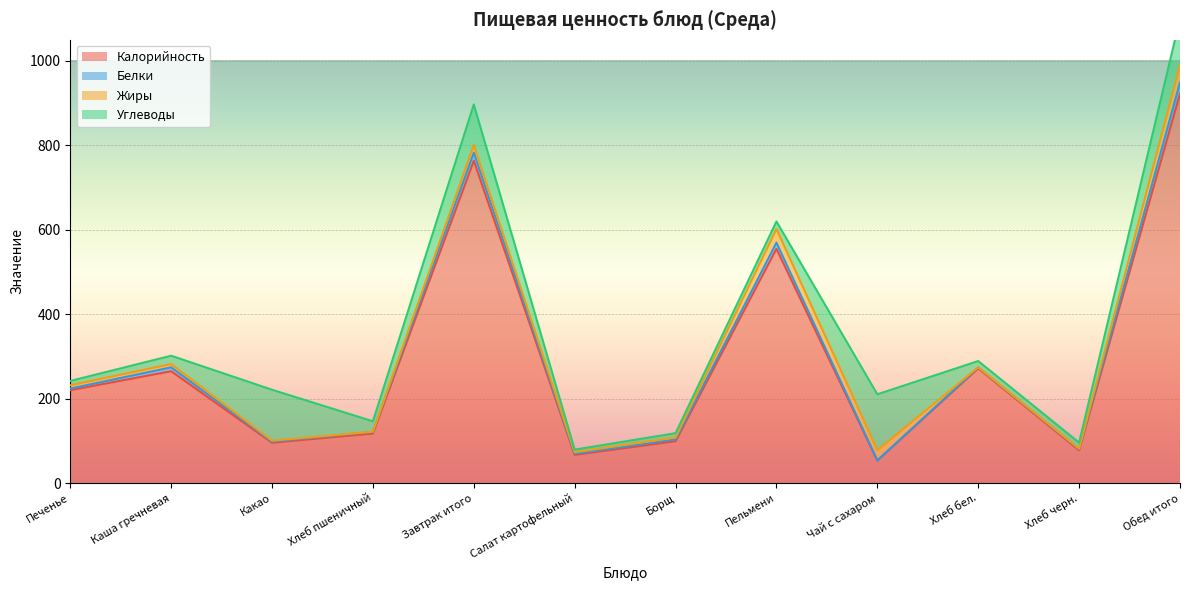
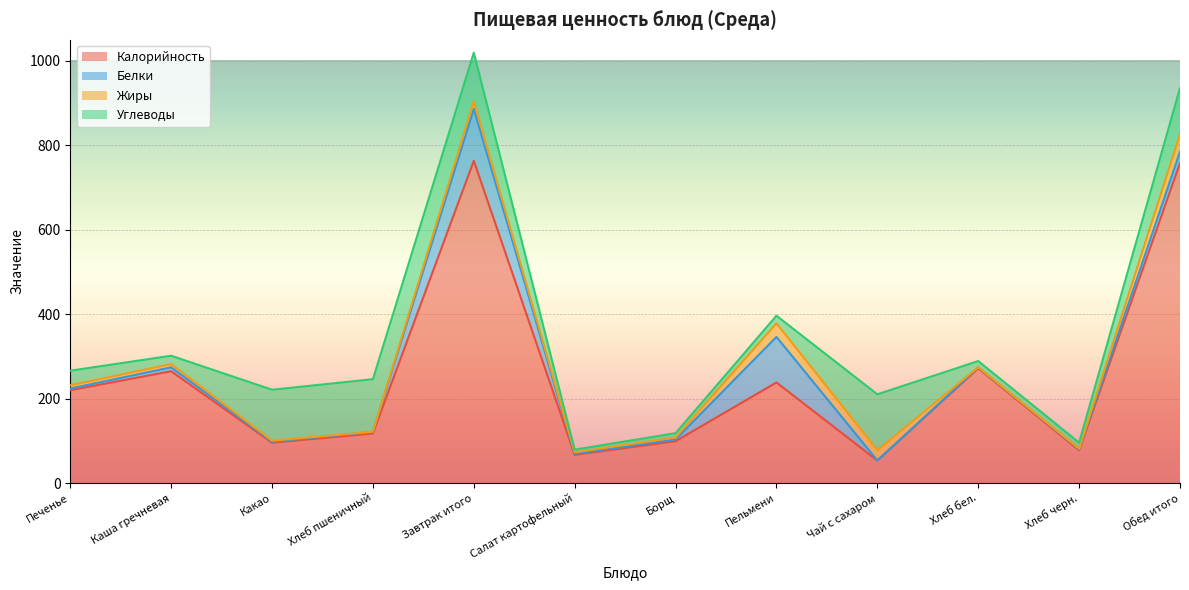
  {
    "Калорийность": {
      "Каша гречневая": 270,
      "Завтрак итого": 760,
-     "Пельмени": 560,
-     "Обед итого": 920
+     "Пельмени": 240,
+     "Обед итого": 760
    },
    "Белки": {
      "Каша гречневая": 10,
-     "Завтрак итого": 20,
-     "Пельмени": 10,
+     "Завтрак итого": 120,
+     "Пельмени": 110,
      "Обед итого": 30
    },
    "Жиры": {
      "Печенье": 10,
      "Каша гречневая": 10,
      "Завтрак итого": 20,
      "Пельмени": 30,
      "Чай с сахаром": 20,
      "Обед итого": 40
    },
    "Углеводы": {
-     "Печенье": 10,
+     "Печенье": 30,
      "Каша гречневая": 20,
      "Какао": 120,
-     "Хлеб пшеничный": 20,
-     "Завтрак итого": 100,
+     "Хлеб пшеничный": 120,
+     "Завтрак итого": 120,
      "Салат картофельный": 10,
      "Борщ": 10,
      "Пельмени": 20,
      "Чай с сахаром": 130,
      "Хлеб бел.": 10,
      "Хлеб черн.": 10
    }
  }
